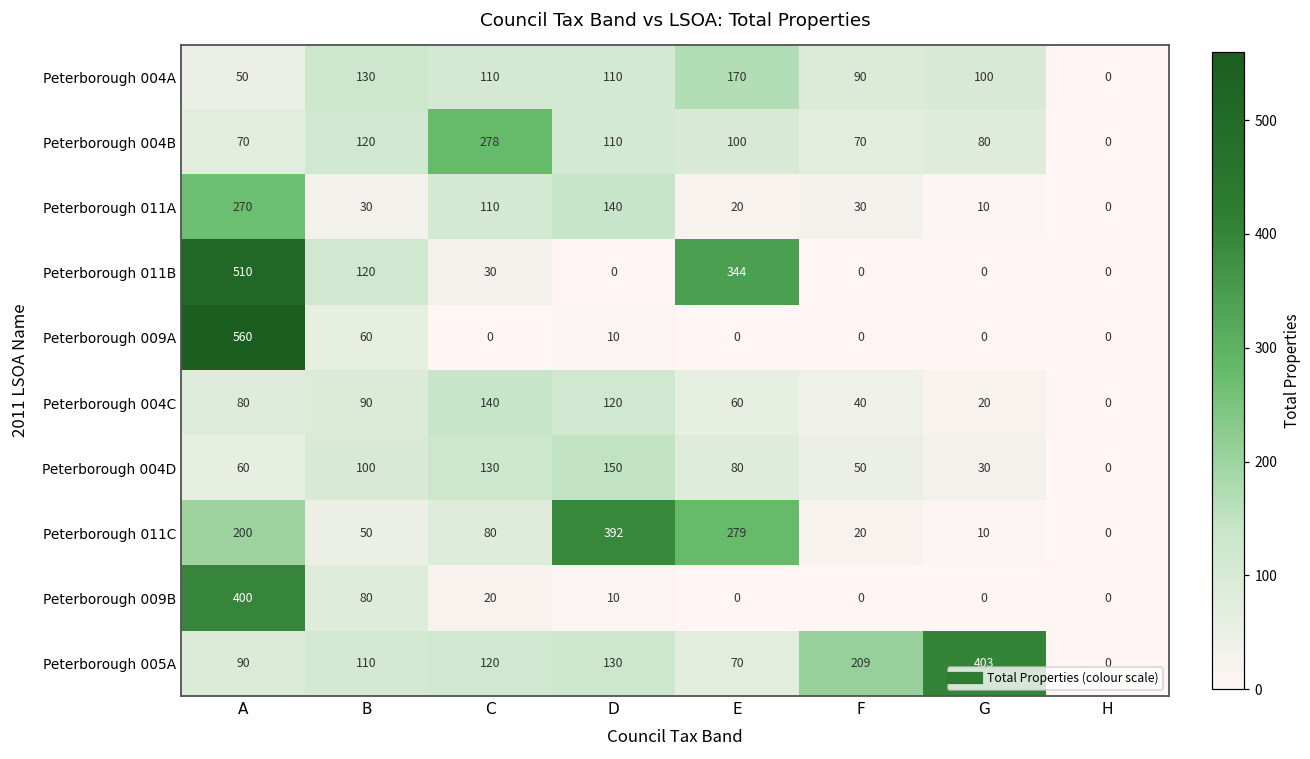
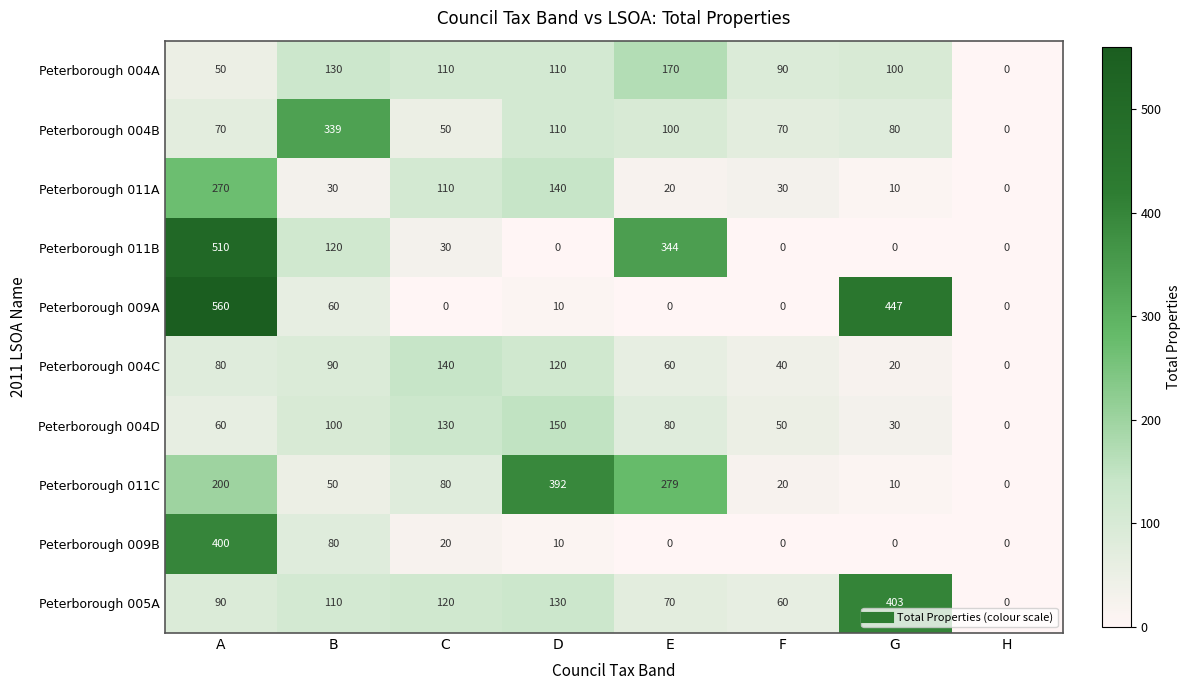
  {
    "Peterborough 004A": {
      "A": 50,
      "B": 130,
      "C": 110,
      "D": 110,
      "E": 170,
      "F": 90,
      "G": 100,
      "H": 0
    },
    "Peterborough 004B": {
      "A": 70,
-     "B": 120,
-     "C": 278,
+     "B": 339,
+     "C": 50,
      "D": 110,
      "E": 100,
      "F": 70,
      "G": 80,
      "H": 0
    },
    "Peterborough 011A": {
      "A": 270,
      "B": 30,
      "C": 110,
      "D": 140,
      "E": 20,
      "F": 30,
      "G": 10,
      "H": 0
    },
    "Peterborough 011B": {
      "A": 510,
      "B": 120,
      "C": 30,
      "D": 0,
      "E": 344,
      "F": 0,
      "G": 0,
      "H": 0
    },
    "Peterborough 009A": {
      "A": 560,
      "B": 60,
      "C": 0,
      "D": 10,
      "E": 0,
      "F": 0,
-     "G": 0,
+     "G": 447,
      "H": 0
    },
    "Peterborough 004C": {
      "A": 80,
      "B": 90,
      "C": 140,
      "D": 120,
      "E": 60,
      "F": 40,
      "G": 20,
      "H": 0
    },
    "Peterborough 004D": {
      "A": 60,
      "B": 100,
      "C": 130,
      "D": 150,
      "E": 80,
      "F": 50,
      "G": 30,
      "H": 0
    },
    "Peterborough 011C": {
      "A": 200,
      "B": 50,
      "C": 80,
      "D": 392,
      "E": 279,
      "F": 20,
      "G": 10,
      "H": 0
    },
    "Peterborough 009B": {
      "A": 400,
      "B": 80,
      "C": 20,
      "D": 10,
      "E": 0,
      "F": 0,
      "G": 0,
      "H": 0
    },
    "Peterborough 005A": {
      "A": 90,
      "B": 110,
      "C": 120,
      "D": 130,
      "E": 70,
-     "F": 209
+     "F": 60
    }
  }
